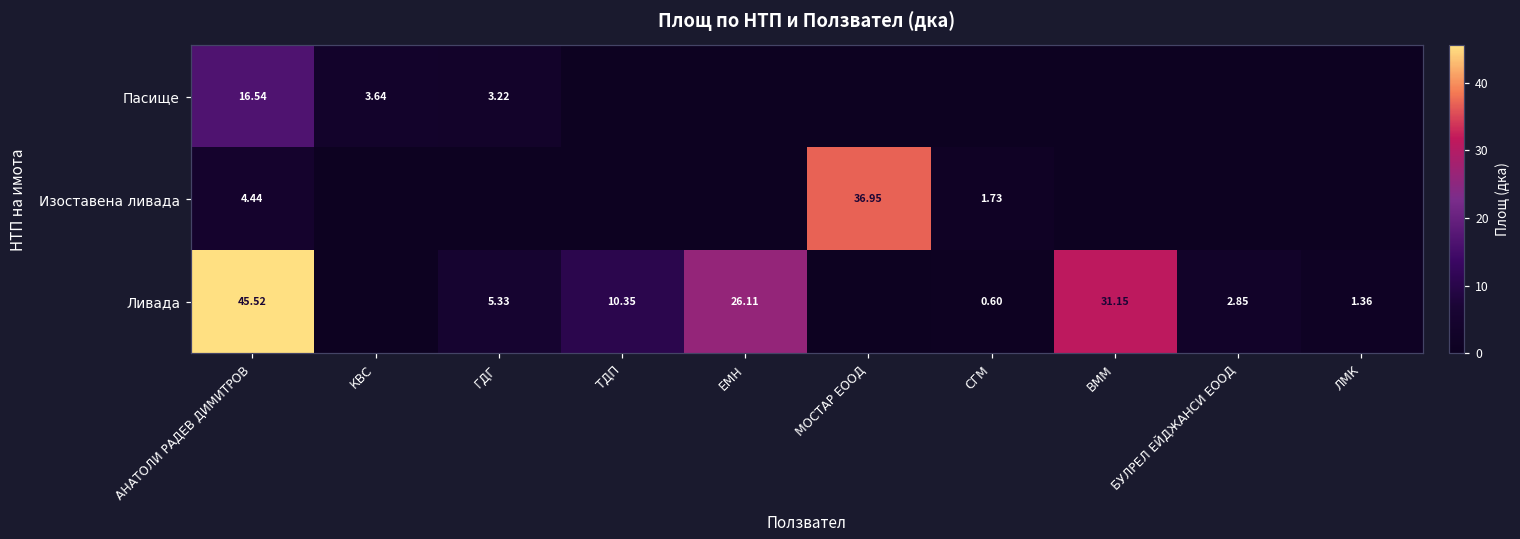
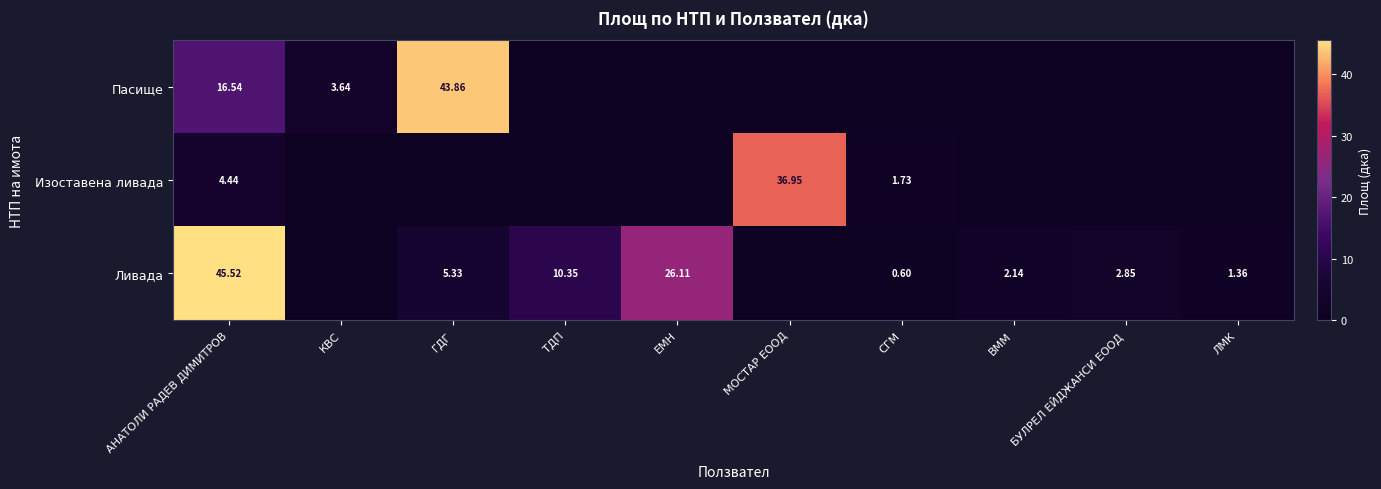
  {
    "Пасище": {
      "АНАТОЛИ РАДЕВ ДИМИТРОВ": 16.54,
      "КВС": 3.64,
-     "ГДГ": 3.22
+     "ГДГ": 43.86
    },
    "Изоставена ливада": {
      "АНАТОЛИ РАДЕВ ДИМИТРОВ": 4.44,
      "МОСТАР ЕООД": 36.95,
      "СГМ": 1.73
    },
    "Ливада": {
      "АНАТОЛИ РАДЕВ ДИМИТРОВ": 45.52,
      "ГДГ": 5.33,
      "ТДП": 10.35,
      "ЕМН": 26.11,
      "СГМ": 0.60,
-     "ВММ": 31.15,
+     "ВММ": 2.14,
      "БУЛРЕЛ ЕЙДЖАНСИ ЕООД": 2.85,
      "ЛМК": 1.36
    }
  }
